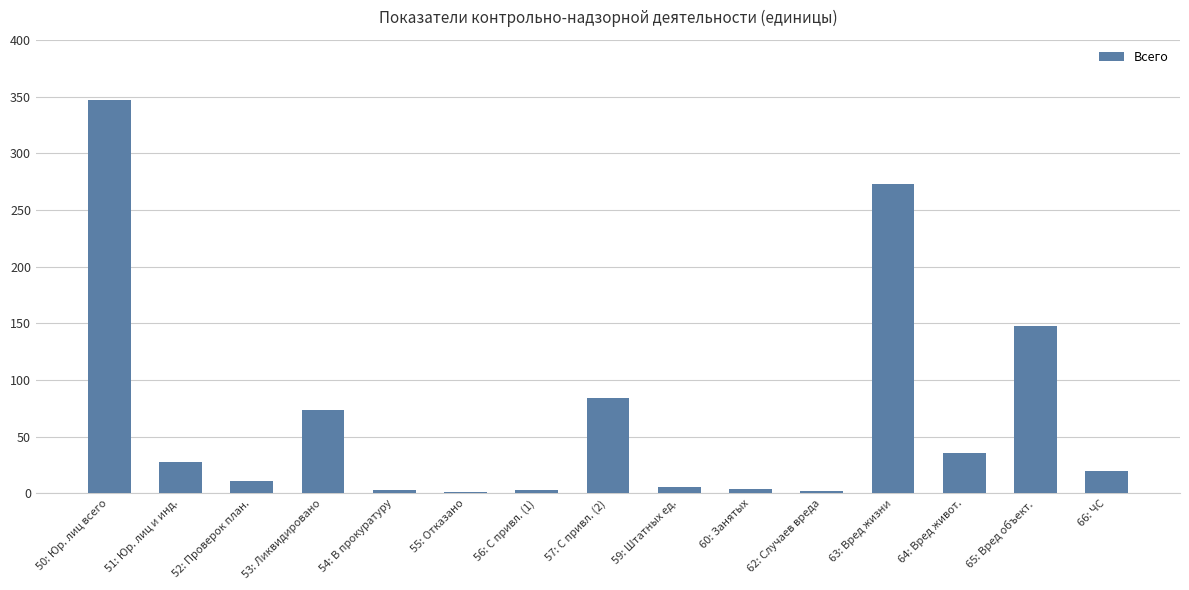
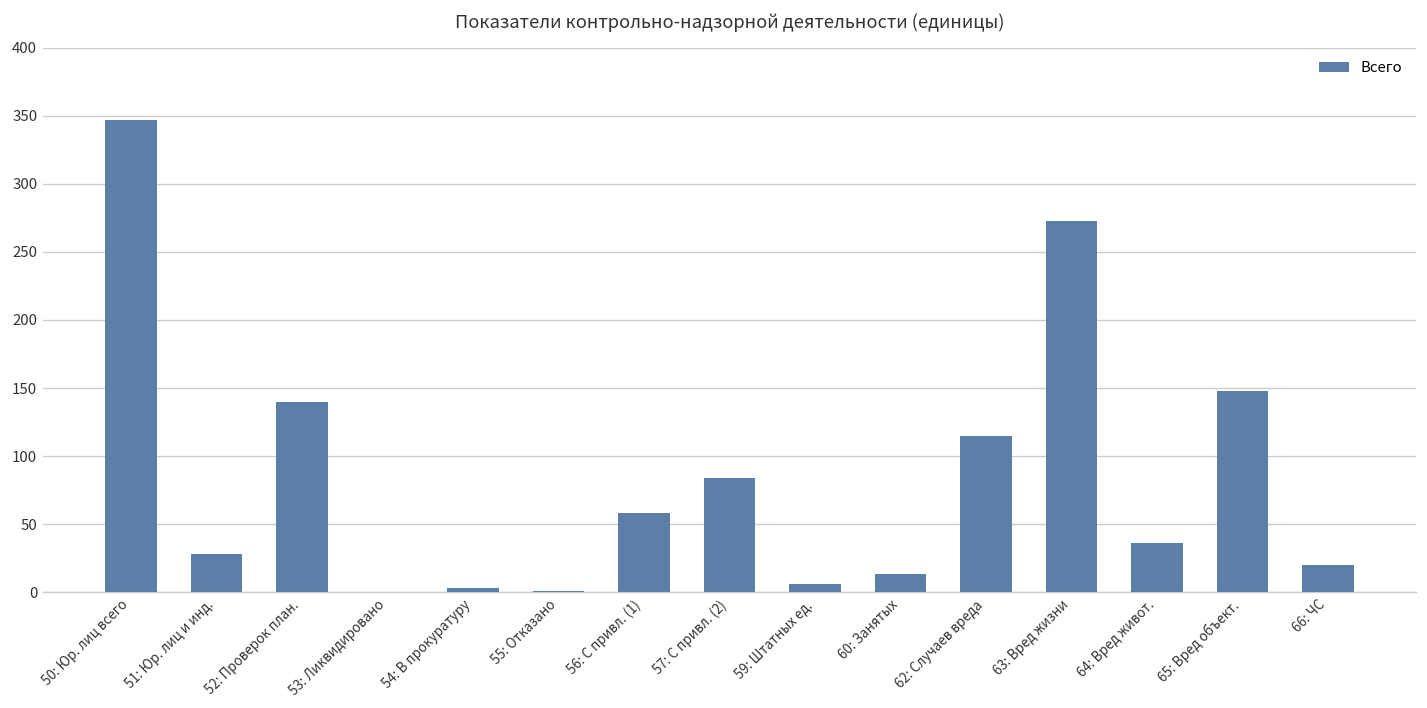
  {
    "50: Юр. лиц всего": 347,
    "51: Юр. лиц и инд.": 28,
-   "52: Проверок план.": 11,
-   "53: Ликвидировано": 74,
+   "52: Проверок план.": 140,
+   "53: Ликвидировано": 0,
    "54: В прокуратуру": 3,
-   "56: С привл. (1)": 3,
+   "56: С привл. (1)": 58,
    "57: С привл. (2)": 84,
    "59: Штатных ед.": 6,
-   "60: Занятых": 4,
-   "62: Случаев вреда": 2,
+   "60: Занятых": 13,
+   "62: Случаев вреда": 115,
    "63: Вред жизни": 273,
    "64: Вред живот.": 36,
    "65: Вред объект.": 148,
    "66: ЧС": 20
  }
